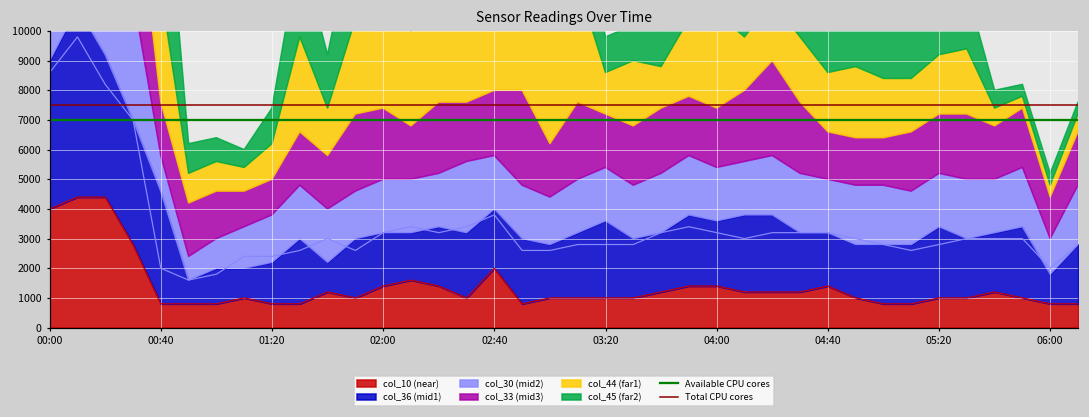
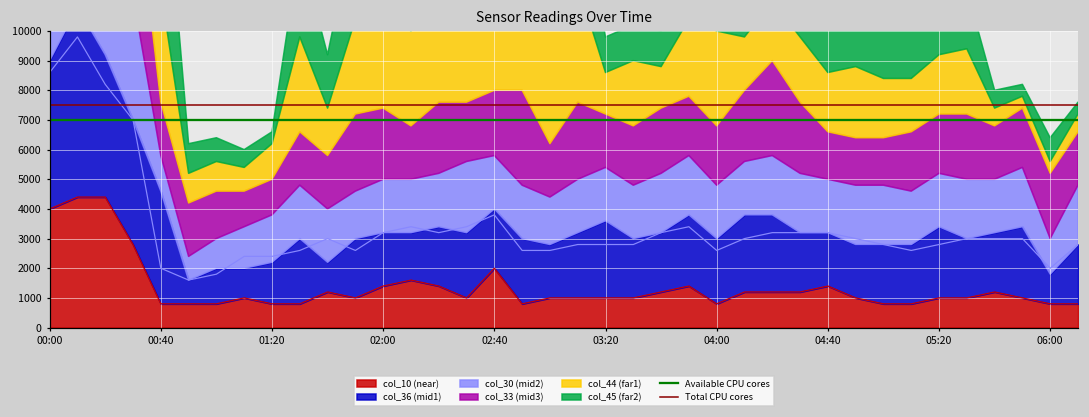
  {
    "col_10 (near)": {
      "00:00": 4000,
      "00:40": 800,
      "01:20": 800,
      "02:00": 1400,
      "02:40": 2000,
      "03:20": 1000,
-     "04:00": 1400,
+     "04:00": 800,
      "04:40": 1400,
      "05:20": 1000,
      "06:00": 800
    },
    "col_36 (mid1)": {
      "00:00": 5000,
      "00:40": 3800,
      "01:20": 1400,
      "02:40": 2000,
      "03:20": 2600,
      "04:00": 2200,
      "05:20": 2400,
      "06:00": 1000
    },
    "col_33 (mid3)": {
      "00:40": 1800,
      "01:20": 1200,
      "02:00": 2400,
      "02:40": 2200,
      "03:20": 1800,
      "04:00": 2000,
      "04:40": 1600,
      "05:20": 2000,
-     "06:00": 1400
+     "06:00": 2200
    },
    "col_44 (far1)": {
      "01:20": 1200,
      "03:20": 1400,
      "04:40": 2000,
      "05:20": 2000,
      "06:00": 400
    },
    "col_45 (far2)": {
-     "01:20": 1200,
+     "01:20": 400,
      "03:20": 1200,
-     "06:00": 400
+     "06:00": 800
    }
  }
